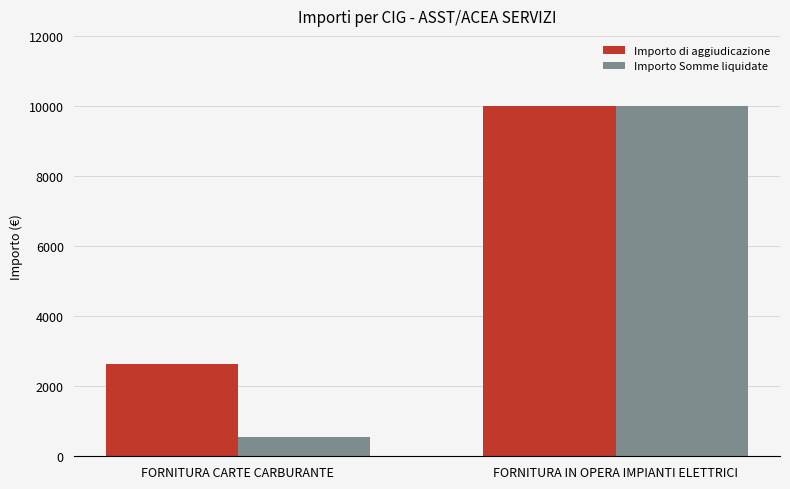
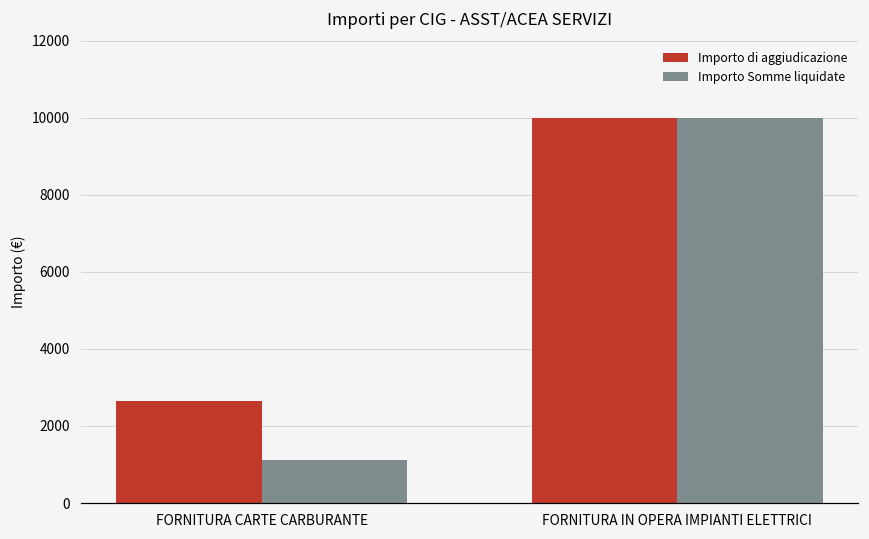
  {
    "Importo di aggiudicazione": {
      "FORNITURA CARTE CARBURANTE": 2600,
      "FORNITURA IN OPERA IMPIANTI ELETTRICI": 10000
    },
    "Importo Somme liquidate": {
-     "FORNITURA CARTE CARBURANTE": 600,
+     "FORNITURA CARTE CARBURANTE": 1100,
      "FORNITURA IN OPERA IMPIANTI ELETTRICI": 10000
    }
  }
